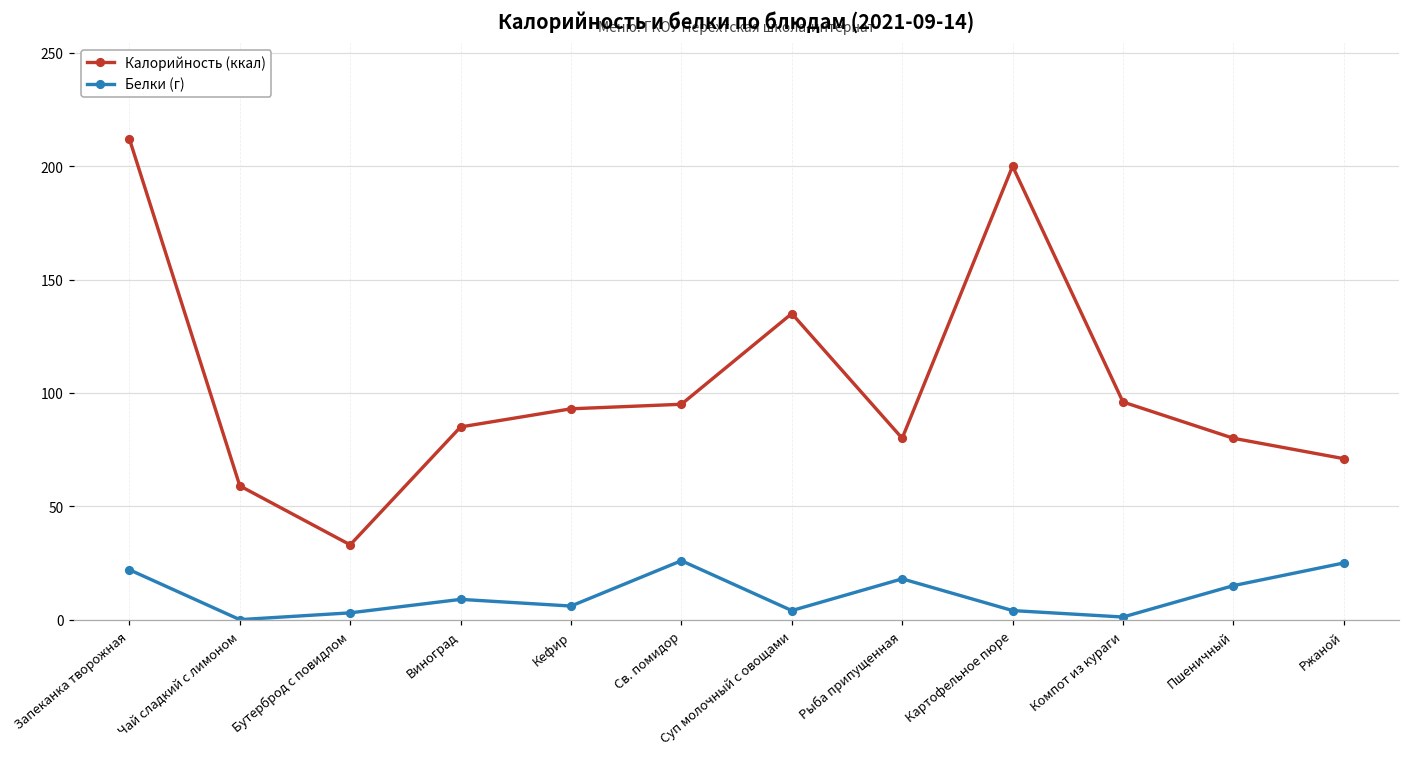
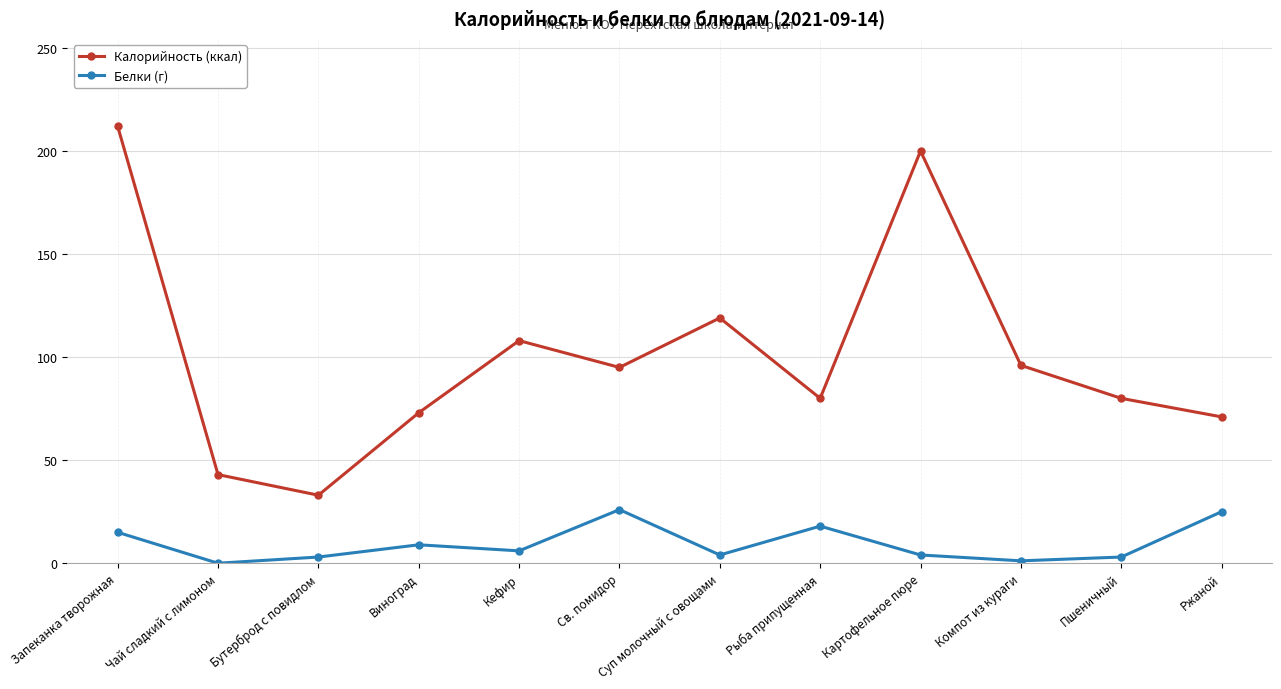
  {
    "Калорийность (ккал)": {
      "Запеканка творожная": 212,
-     "Чай сладкий с лимоном": 59,
+     "Чай сладкий с лимоном": 43,
      "Бутерброд с повидлом": 33,
-     "Виноград": 85,
-     "Кефир": 93,
+     "Виноград": 73,
+     "Кефир": 108,
      "Св. помидор": 95,
-     "Суп молочный с овощами": 135,
+     "Суп молочный с овощами": 119,
      "Рыба припущенная": 80,
      "Картофельное пюре": 200,
      "Компот из кураги": 96,
      "Пшеничный": 80,
      "Ржаной": 71
    },
    "Белки (г)": {
-     "Запеканка творожная": 22,
+     "Запеканка творожная": 15,
      "Чай сладкий с лимоном": 0,
      "Бутерброд с повидлом": 3,
      "Виноград": 9,
      "Кефир": 6,
      "Св. помидор": 26,
      "Суп молочный с овощами": 4,
      "Рыба припущенная": 18,
      "Картофельное пюре": 4,
      "Компот из кураги": 1,
-     "Пшеничный": 15,
+     "Пшеничный": 3,
      "Ржаной": 25
    }
  }
